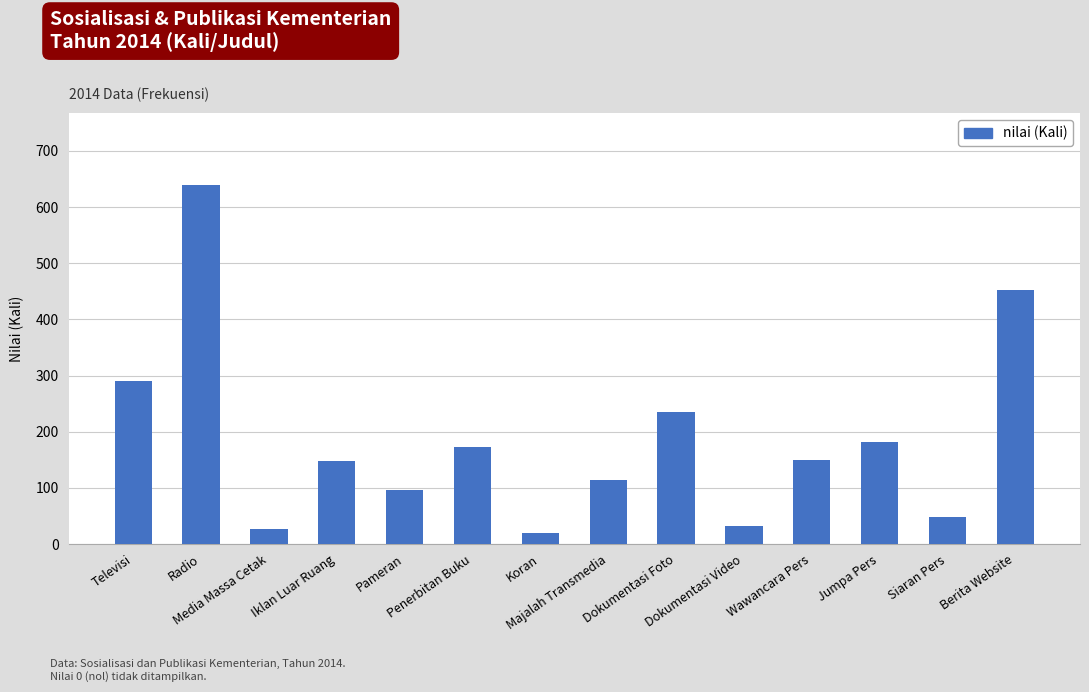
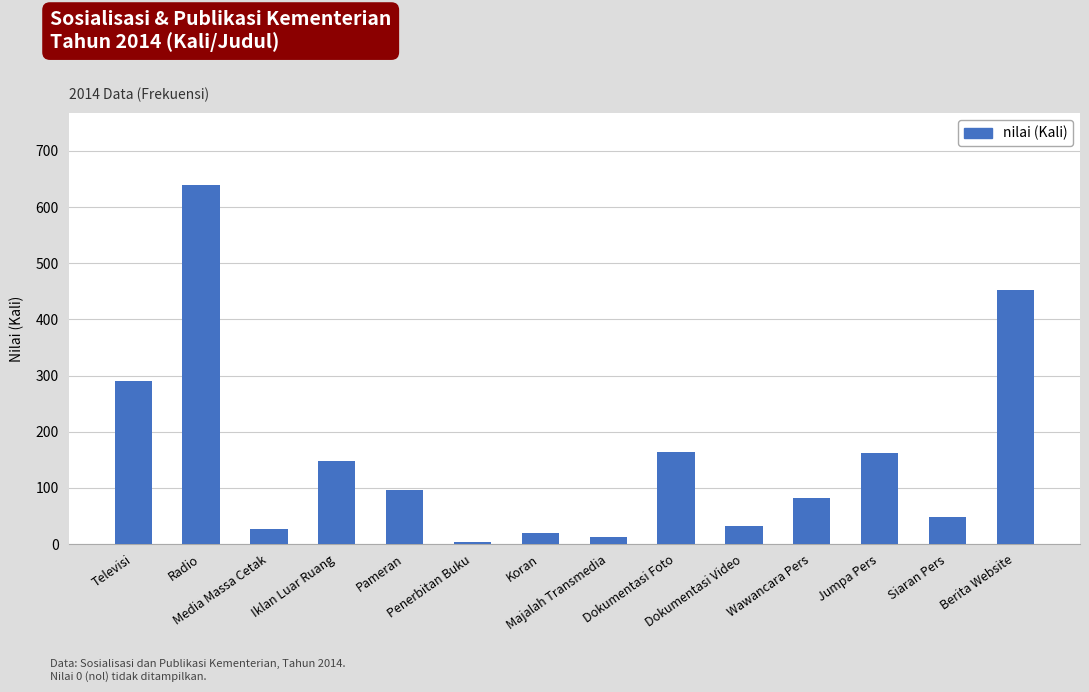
  {
    "Televisi": 290,
    "Radio": 640,
    "Media Massa Cetak": 30,
    "Iklan Luar Ruang": 150,
    "Pameran": 100,
-   "Penerbitan Buku": 170,
+   "Penerbitan Buku": 0,
    "Koran": 20,
-   "Majalah Transmedia": 110,
-   "Dokumentasi Foto": 240,
+   "Majalah Transmedia": 10,
+   "Dokumentasi Foto": 160,
    "Dokumentasi Video": 30,
-   "Wawancara Pers": 150,
-   "Jumpa Pers": 180,
+   "Wawancara Pers": 80,
+   "Jumpa Pers": 160,
    "Siaran Pers": 50,
    "Berita Website": 450
  }
